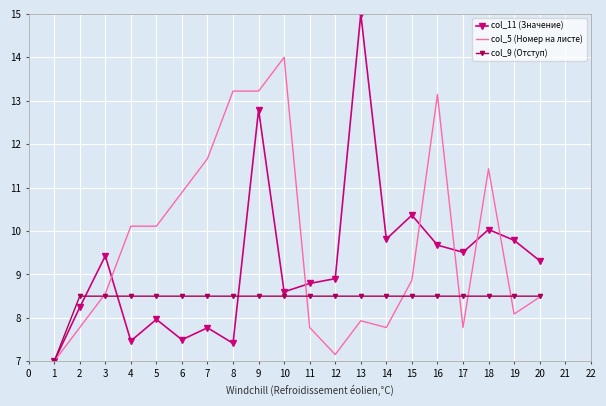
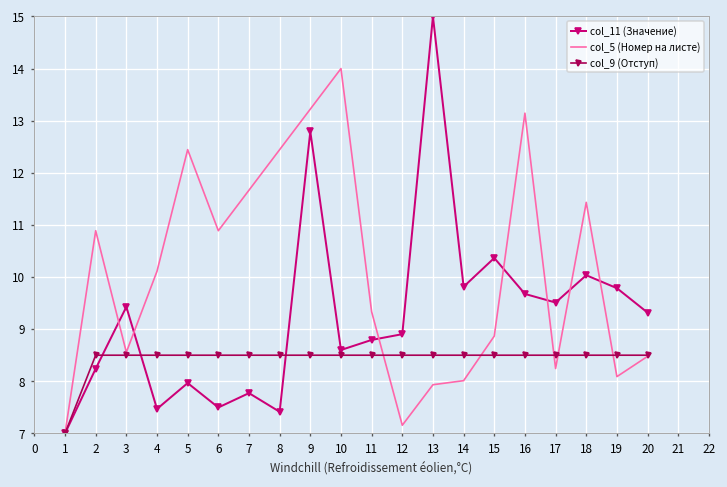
  {
    "col_5 (Номер на листе)": {
-     "2": 7.8,
+     "2": 10.9,
      "4": 10.1,
-     "5": 10.1,
+     "5": 12.4,
      "6": 10.9,
      "7": 11.7,
-     "8": 13.2,
+     "8": 12.4,
      "9": 13.2,
      "10": 14.0,
-     "11": 7.8,
+     "11": 9.3,
      "12": 7.2,
      "13": 7.9,
-     "14": 7.8,
+     "14": 8.0,
      "15": 8.9,
      "16": 13.1,
-     "17": 7.8,
+     "17": 8.2,
      "18": 11.4,
      "19": 8.1
    }
  }
